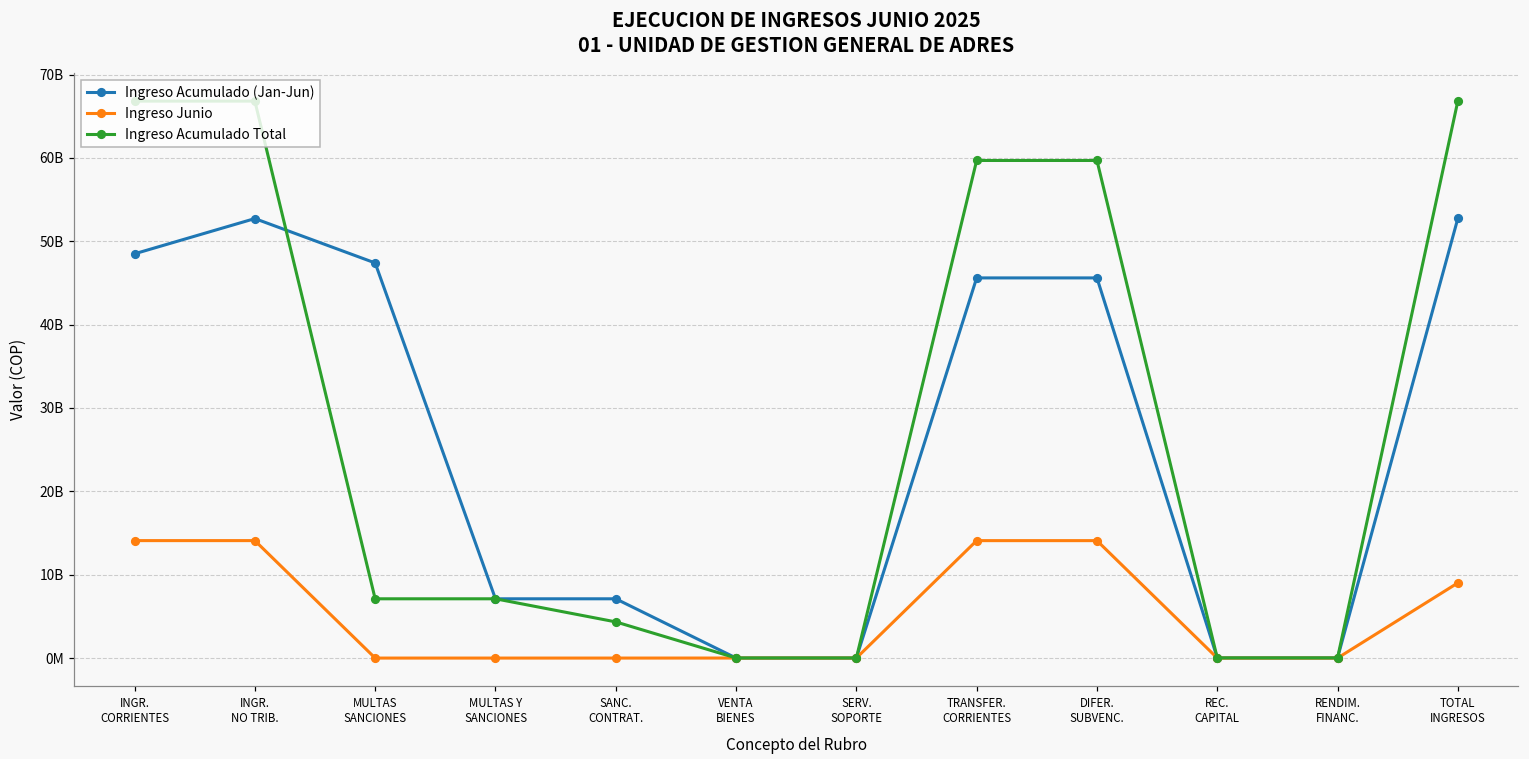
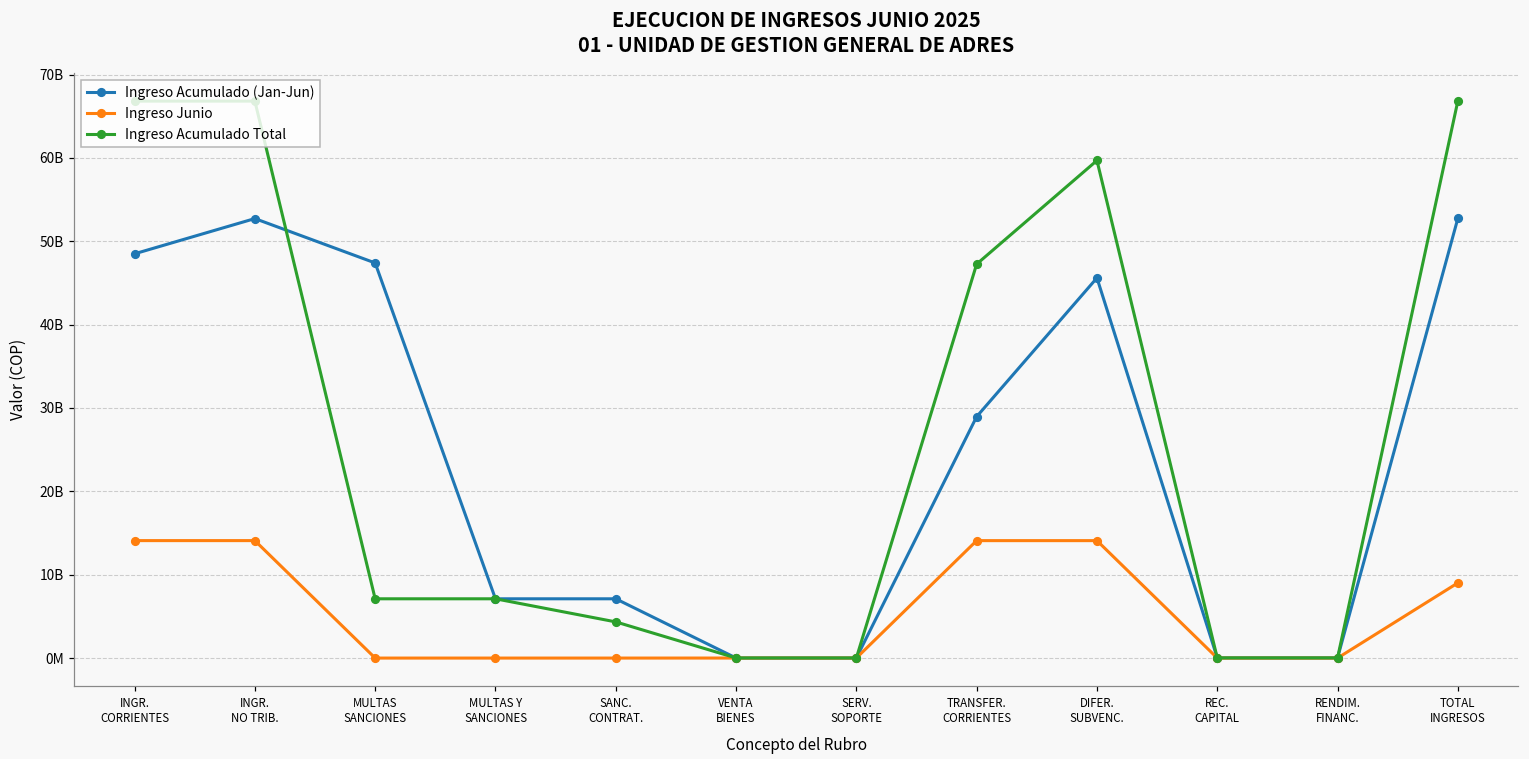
  {
    "Ingreso Acumulado (Jan-Jun)": {
      "INGR. CORRIENTES": 48000000000,
      "INGR. NO TRIB.": 53000000000,
      "MULTAS SANCIONES": 47000000000,
      "SANC. CONTRAT.": 7000000000,
-     "TRANSFER. CORRIENTES": 46000000000,
+     "TRANSFER. CORRIENTES": 29000000000,
      "DIFER. SUBVENC.": 46000000000,
      "TOTAL INGRESOS": 53000000000
    },
    "Ingreso Junio": {
      "INGR. CORRIENTES": 14000000000,
      "INGR. NO TRIB.": 14000000000,
      "MULTAS SANCIONES": 0,
      "MULTAS Y SANCIONES": 0,
      "SANC. CONTRAT.": 0,
      "TRANSFER. CORRIENTES": 14000000000,
      "DIFER. SUBVENC.": 14000000000,
      "TOTAL INGRESOS": 9000000000
    },
    "Ingreso Acumulado Total": {
      "MULTAS SANCIONES": 7000000000,
      "SANC. CONTRAT.": 4000000000,
-     "TRANSFER. CORRIENTES": 60000000000,
+     "TRANSFER. CORRIENTES": 47000000000,
      "DIFER. SUBVENC.": 60000000000,
      "TOTAL INGRESOS": 67000000000
    }
  }
